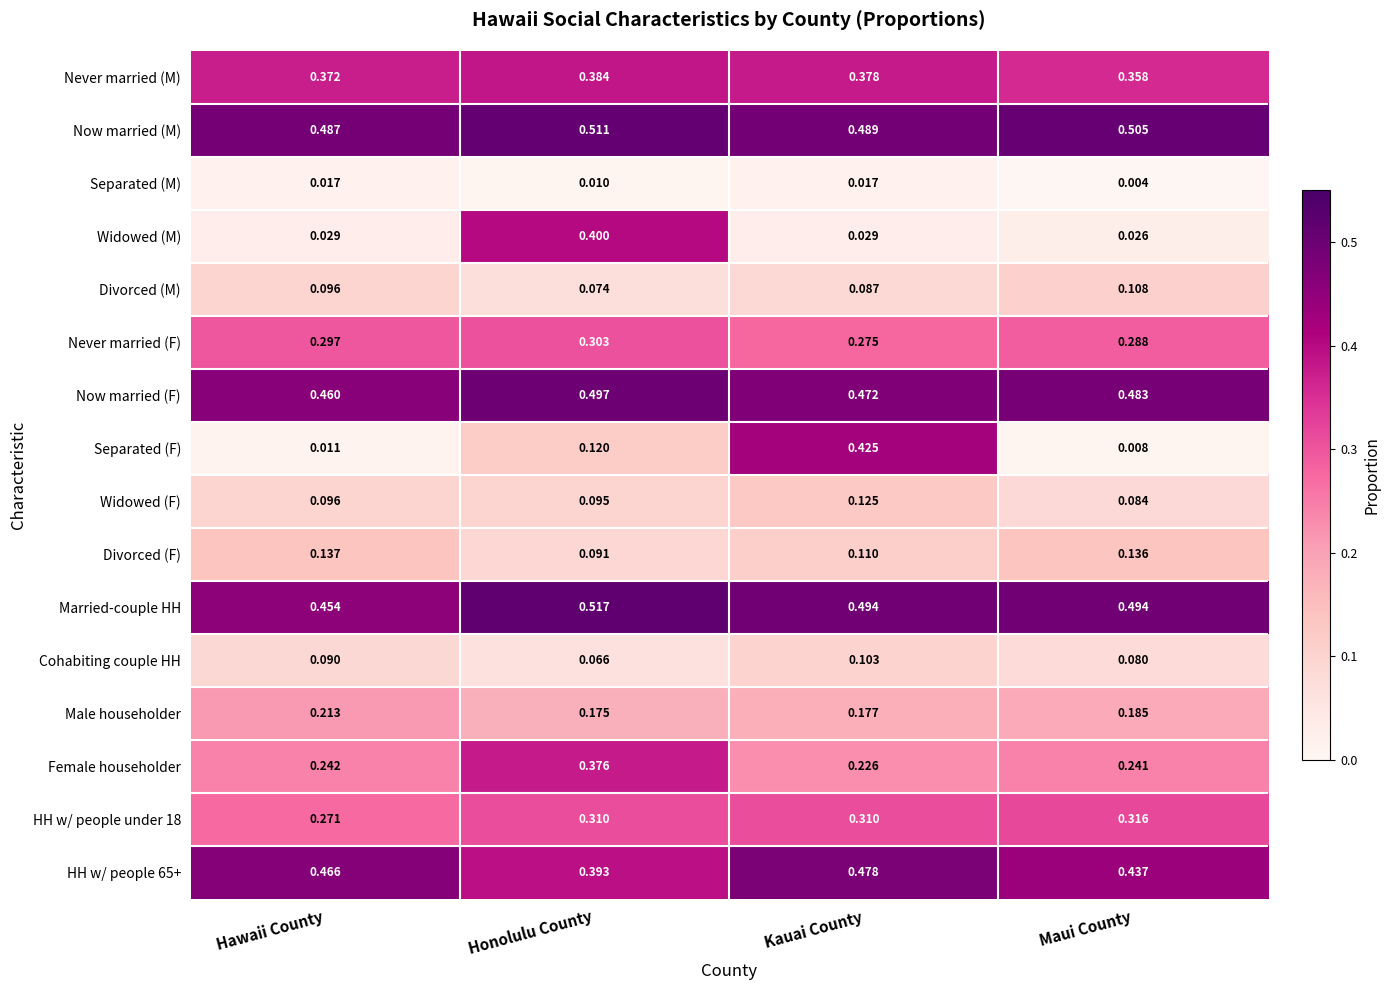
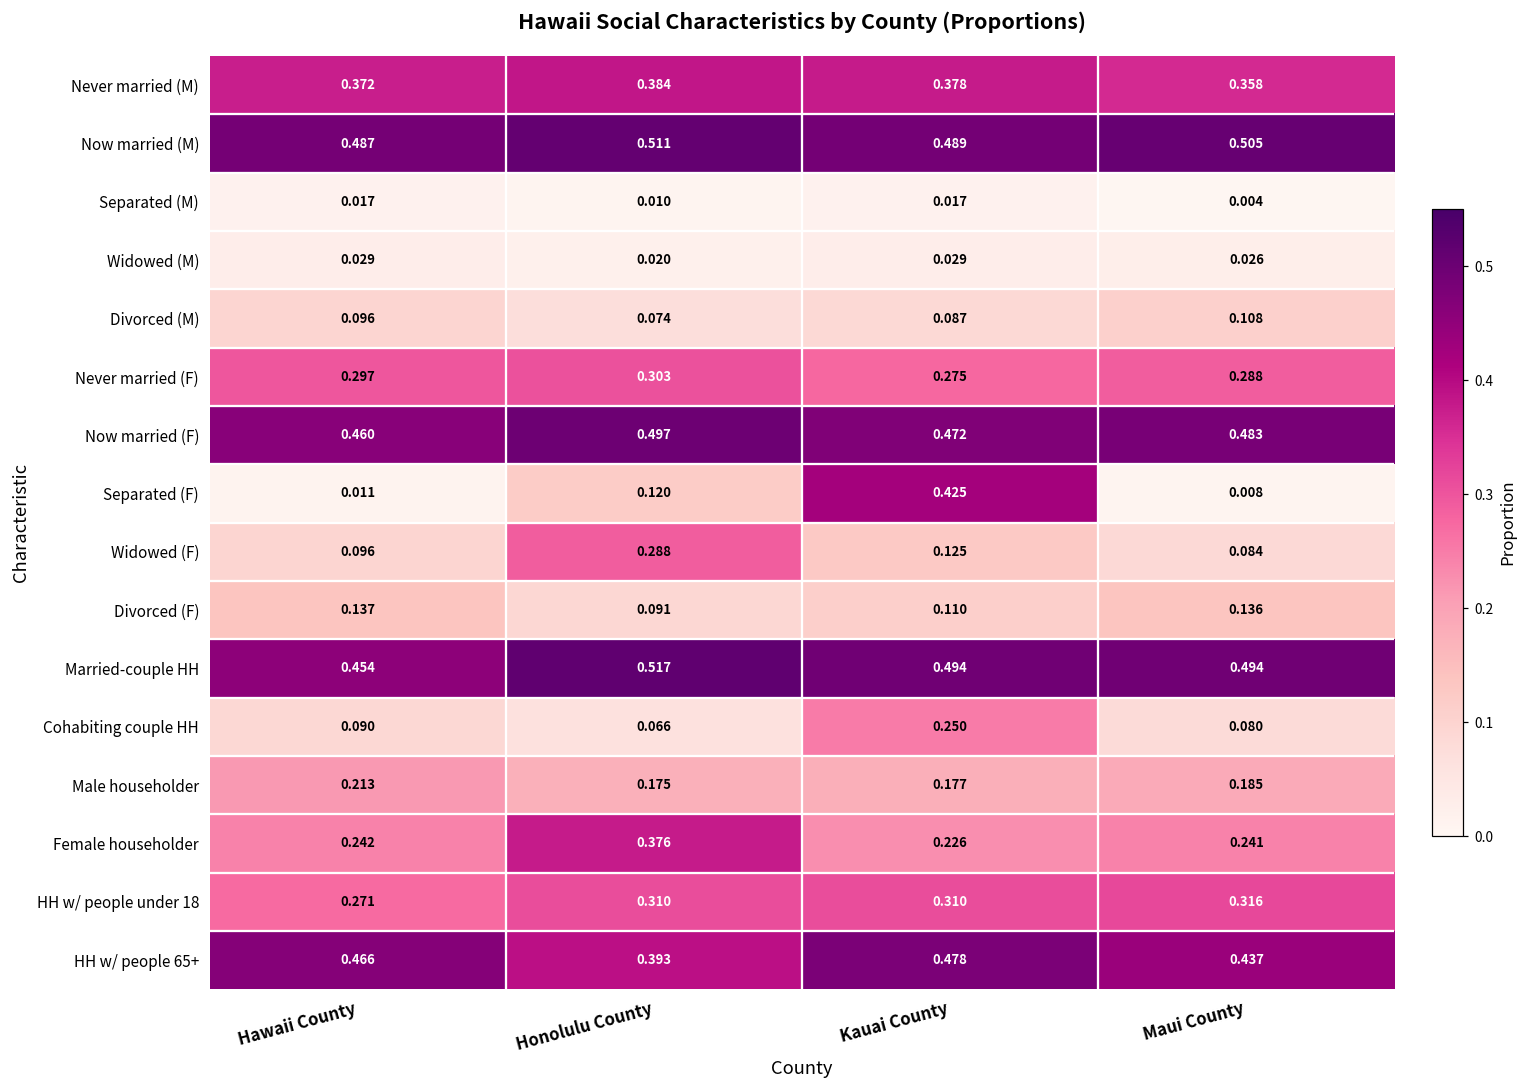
  {
    "Never married (M)": {
      "Hawaii County": 0.372,
      "Honolulu County": 0.384,
      "Kauai County": 0.378,
      "Maui County": 0.358
    },
    "Now married (M)": {
      "Hawaii County": 0.487,
      "Honolulu County": 0.511,
      "Kauai County": 0.489,
      "Maui County": 0.505
    },
    "Separated (M)": {
      "Hawaii County": 0.017,
      "Honolulu County": 0.010,
      "Kauai County": 0.017,
      "Maui County": 0.004
    },
    "Widowed (M)": {
      "Hawaii County": 0.029,
-     "Honolulu County": 0.400,
+     "Honolulu County": 0.020,
      "Kauai County": 0.029,
      "Maui County": 0.026
    },
    "Divorced (M)": {
      "Hawaii County": 0.096,
      "Honolulu County": 0.074,
      "Kauai County": 0.087,
      "Maui County": 0.108
    },
    "Never married (F)": {
      "Hawaii County": 0.297,
      "Honolulu County": 0.303,
      "Kauai County": 0.275,
      "Maui County": 0.288
    },
    "Now married (F)": {
      "Hawaii County": 0.460,
      "Honolulu County": 0.497,
      "Kauai County": 0.472,
      "Maui County": 0.483
    },
    "Separated (F)": {
      "Hawaii County": 0.011,
      "Honolulu County": 0.120,
      "Kauai County": 0.425,
      "Maui County": 0.008
    },
    "Widowed (F)": {
      "Hawaii County": 0.096,
-     "Honolulu County": 0.095,
+     "Honolulu County": 0.288,
      "Kauai County": 0.125,
      "Maui County": 0.084
    },
    "Divorced (F)": {
      "Hawaii County": 0.137,
      "Honolulu County": 0.091,
      "Kauai County": 0.110,
      "Maui County": 0.136
    },
    "Married-couple HH": {
      "Hawaii County": 0.454,
      "Honolulu County": 0.517,
      "Kauai County": 0.494,
      "Maui County": 0.494
    },
    "Cohabiting couple HH": {
      "Hawaii County": 0.090,
      "Honolulu County": 0.066,
-     "Kauai County": 0.103,
+     "Kauai County": 0.250,
      "Maui County": 0.080
    },
    "Male householder": {
      "Hawaii County": 0.213,
      "Honolulu County": 0.175,
      "Kauai County": 0.177,
      "Maui County": 0.185
    },
    "Female householder": {
      "Hawaii County": 0.242,
      "Honolulu County": 0.376,
      "Kauai County": 0.226,
      "Maui County": 0.241
    },
    "HH w/ people under 18": {
      "Hawaii County": 0.271,
      "Honolulu County": 0.310,
      "Kauai County": 0.310,
      "Maui County": 0.316
    },
    "HH w/ people 65+": {
      "Hawaii County": 0.466,
      "Honolulu County": 0.393,
      "Kauai County": 0.478,
      "Maui County": 0.437
    }
  }
